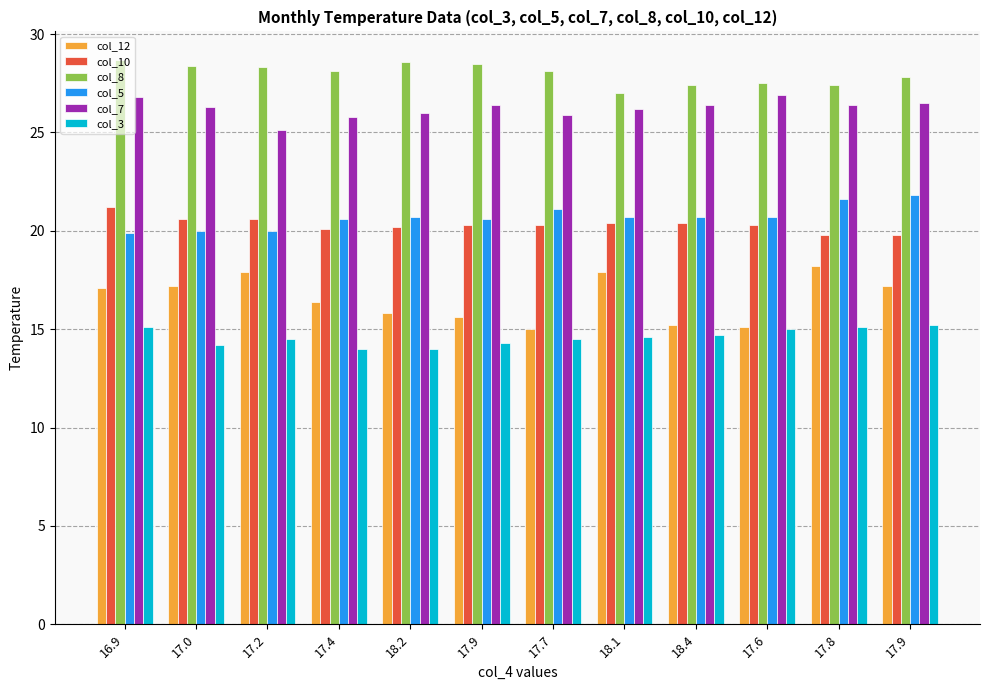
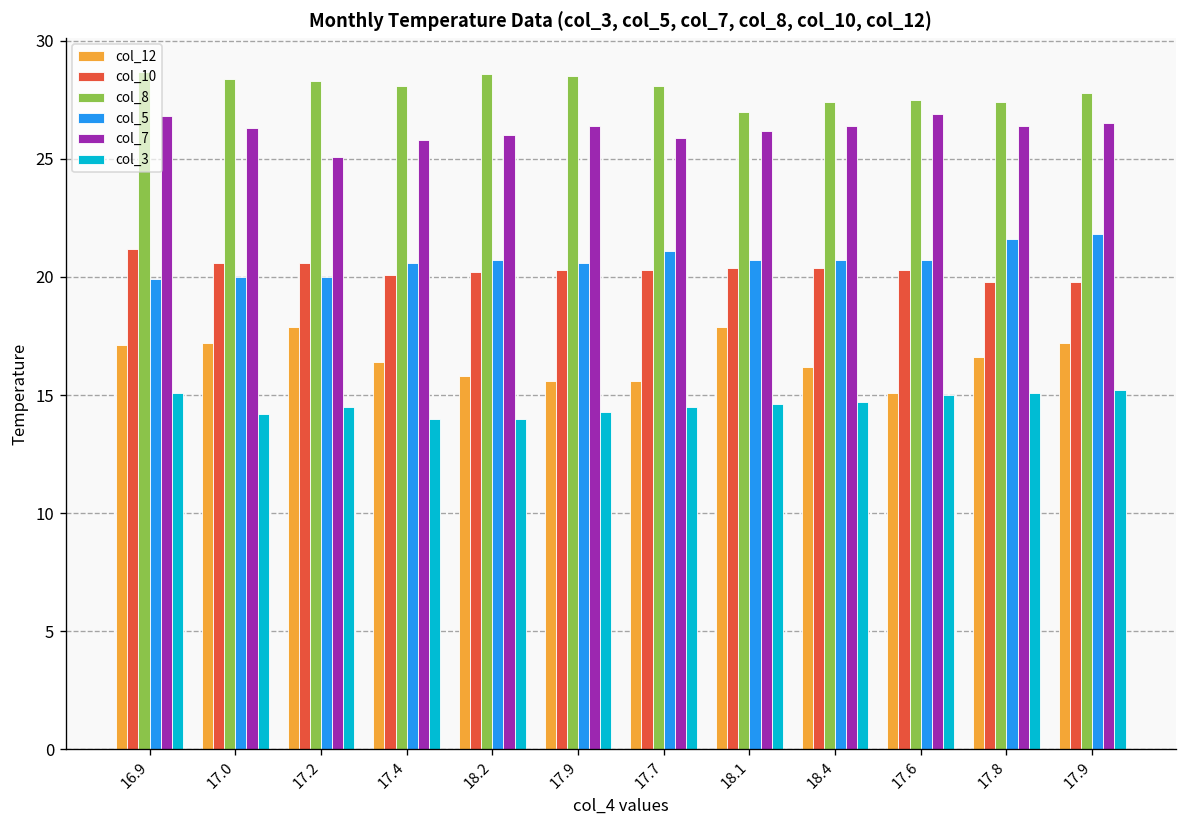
  {
    "col_12": {
      "16.9": 17.1,
      "17.0": 17.2,
      "17.2": 17.9,
      "17.4": 16.4,
      "18.2": 15.8,
-     "17.7": 15.0,
+     "17.7": 15.6,
      "18.1": 17.9,
-     "18.4": 15.2,
+     "18.4": 16.2,
      "17.6": 15.1,
-     "17.8": 18.2
+     "17.8": 16.6
    },
    "col_10": {
      "16.9": 21.2,
      "17.0": 20.6,
      "17.2": 20.6,
      "17.4": 20.1,
      "18.2": 20.2,
      "17.7": 20.3,
      "18.1": 20.4,
      "18.4": 20.4,
      "17.6": 20.3,
      "17.8": 19.8
    },
    "col_8": {
      "17.0": 28.4,
      "17.2": 28.3,
      "17.4": 28.1,
      "18.2": 28.6,
      "17.7": 28.1,
      "18.1": 27.0,
      "18.4": 27.4,
      "17.6": 27.5,
      "17.8": 27.4
    },
    "col_7": {
      "16.9": 26.8,
      "17.0": 26.3,
      "17.2": 25.1,
      "17.4": 25.8,
      "18.2": 26.0,
      "17.7": 25.9,
      "18.1": 26.2,
      "18.4": 26.4,
      "17.6": 26.9,
      "17.8": 26.4
    }
  }
